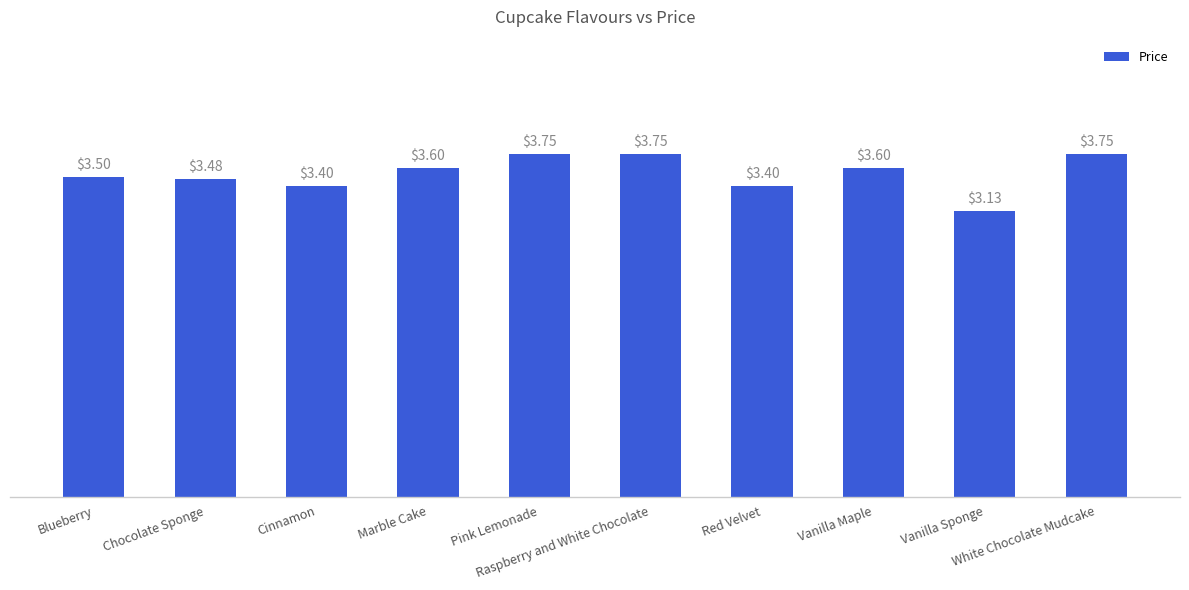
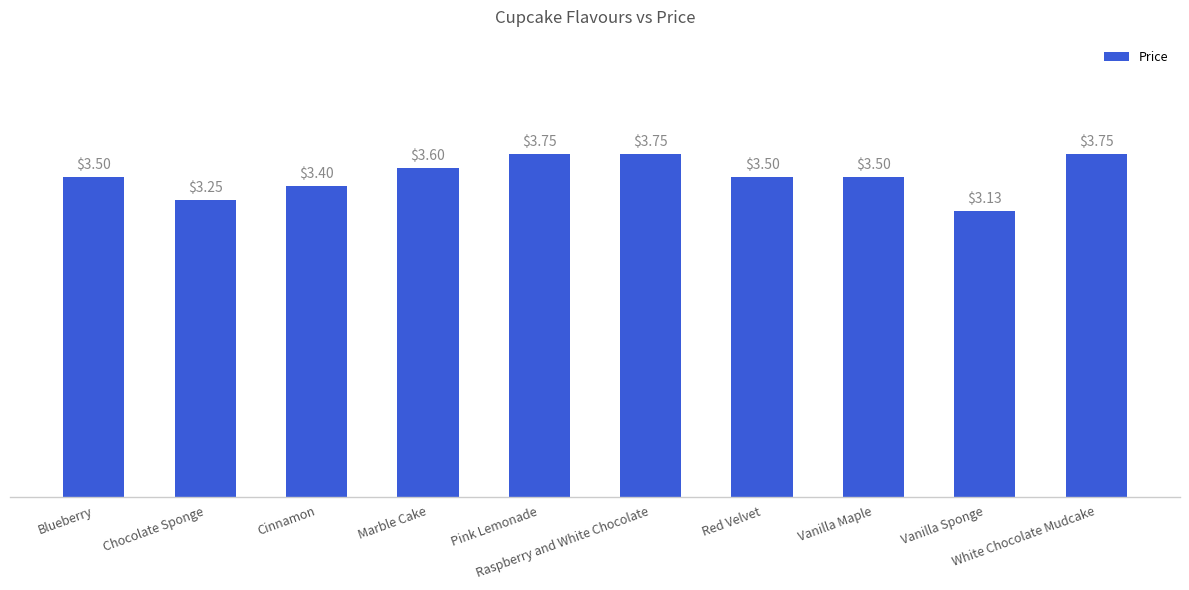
  {
    "Blueberry": "$3.50",
-   "Chocolate Sponge": "$3.48",
+   "Chocolate Sponge": "$3.25",
    "Cinnamon": "$3.40",
    "Marble Cake": "$3.60",
    "Pink Lemonade": "$3.75",
    "Raspberry and White Chocolate": "$3.75",
-   "Red Velvet": "$3.40",
-   "Vanilla Maple": "$3.60",
+   "Red Velvet": "$3.50",
+   "Vanilla Maple": "$3.50",
    "Vanilla Sponge": "$3.13",
    "White Chocolate Mudcake": "$3.75"
  }
